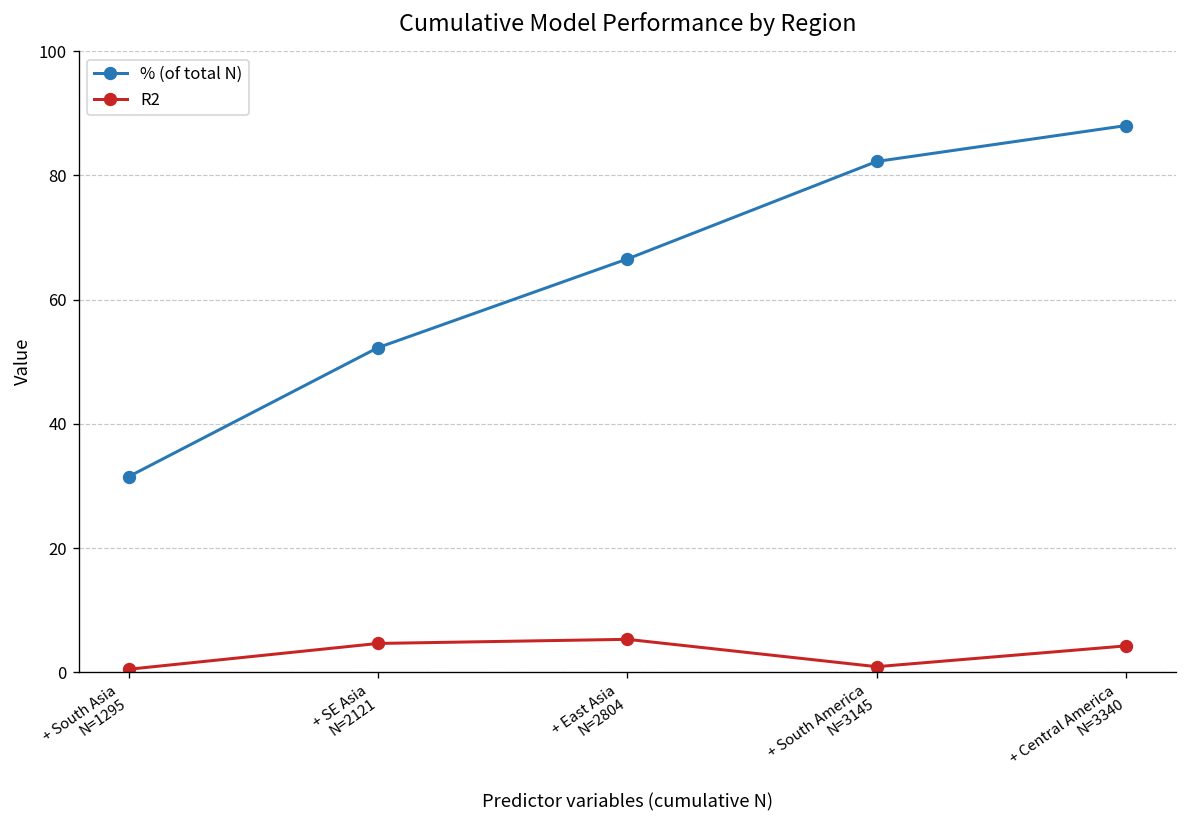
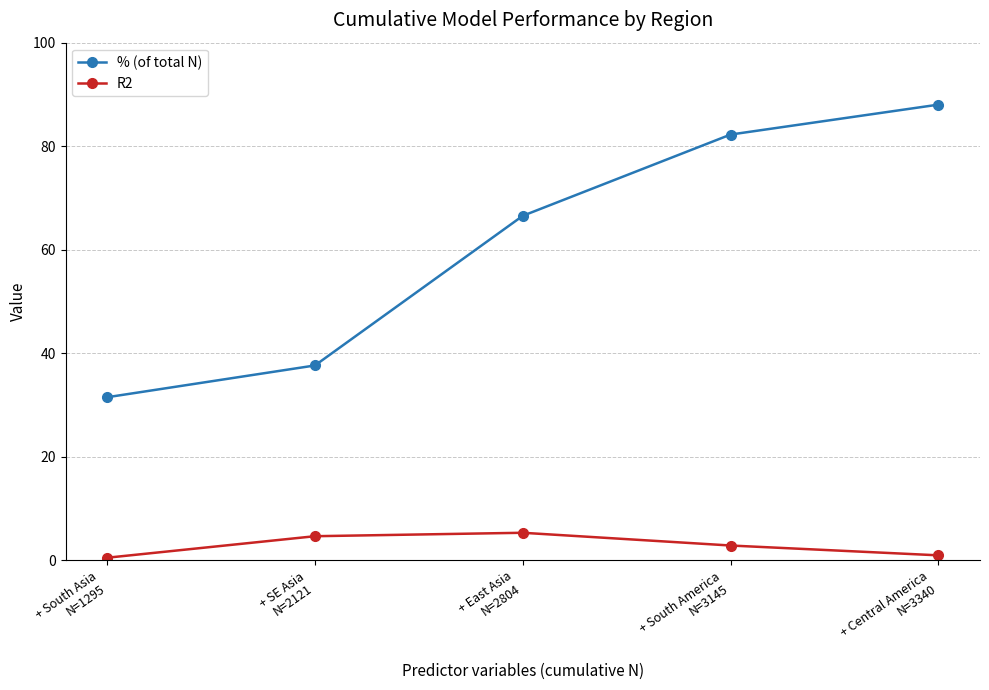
  {
    "% (of total N)": {
      "+ South Asia N=1295": 32,
-     "+ SE Asia N=2121": 52,
+     "+ SE Asia N=2121": 38,
      "+ East Asia N=2804": 67,
      "+ South America N=3145": 82,
      "+ Central America N=3340": 88
    },
    "R2": {
      "+ South Asia N=1295": 0,
      "+ SE Asia N=2121": 5,
      "+ East Asia N=2804": 5,
-     "+ South America N=3145": 1,
-     "+ Central America N=3340": 4
+     "+ South America N=3145": 3,
+     "+ Central America N=3340": 1
    }
  }
